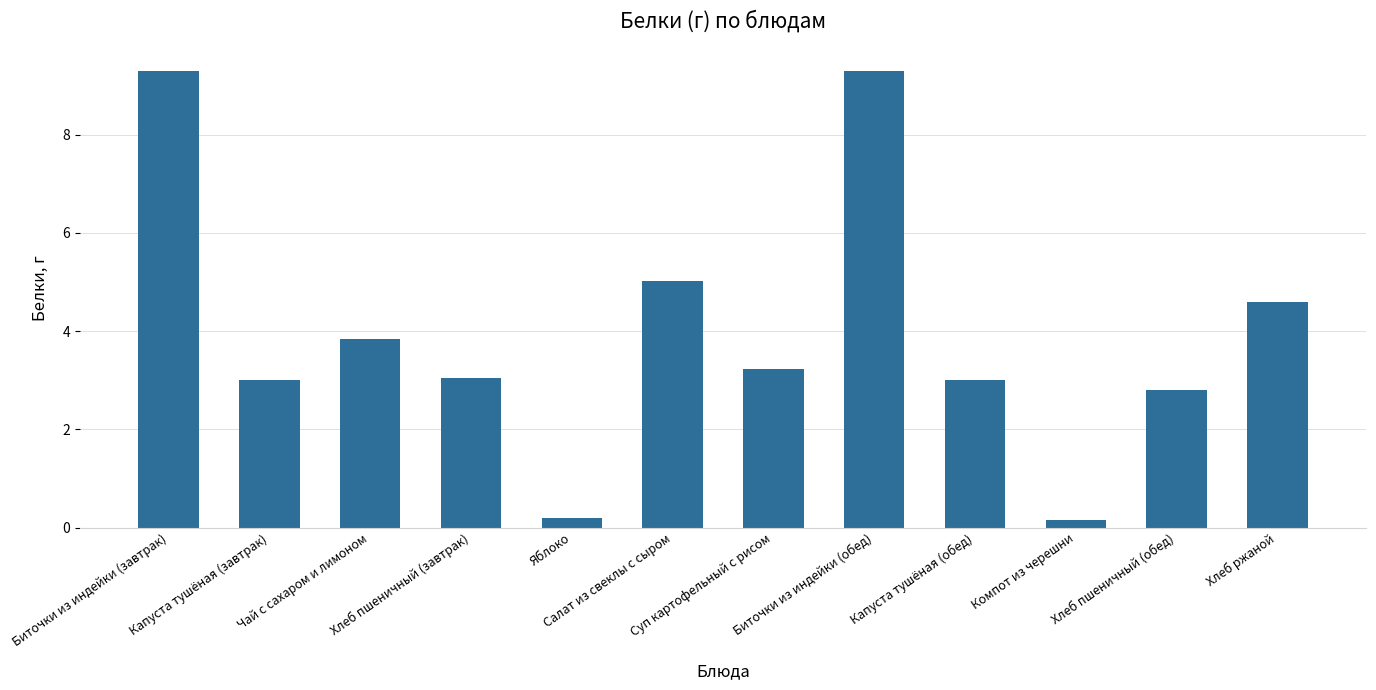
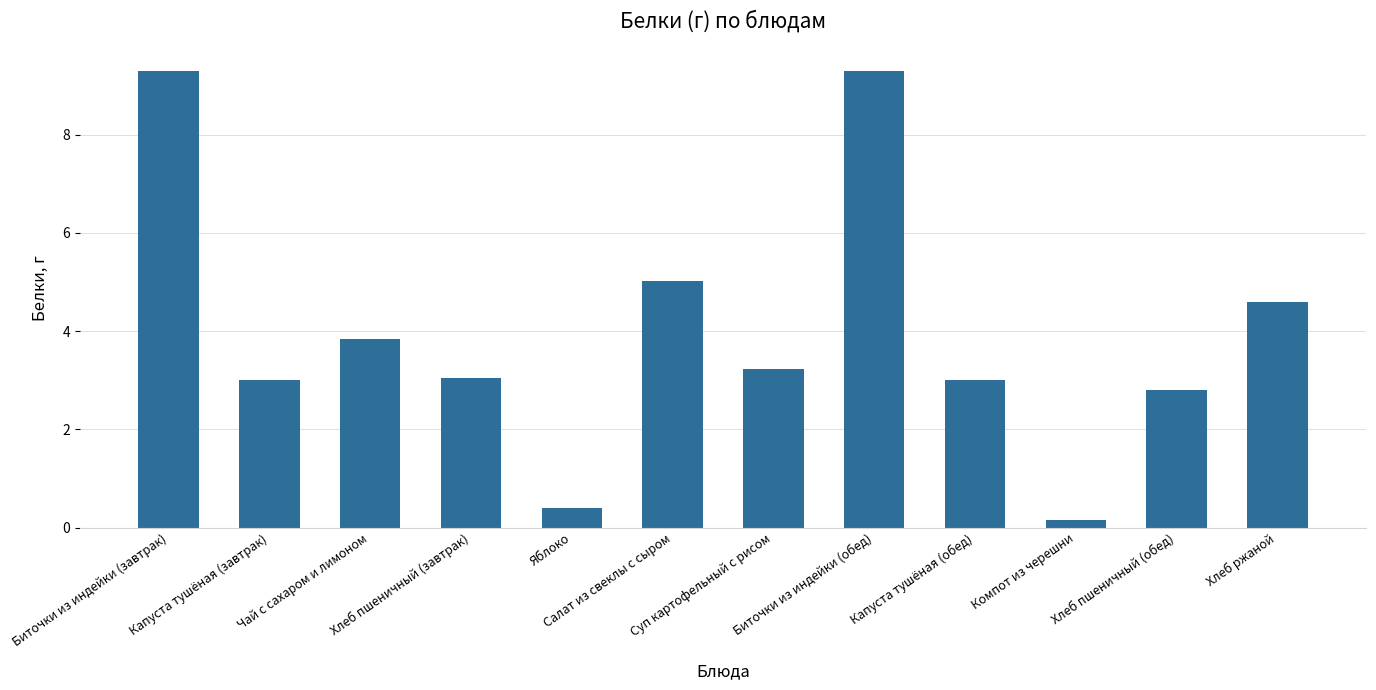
  {
    "Биточки из индейки (завтрак)": 9.3,
    "Капуста тушёная (завтрак)": 3.0,
    "Чай с сахаром и лимоном": 3.9,
    "Хлеб пшеничный (завтрак)": 3.0,
-   "Яблоко": 0.2,
+   "Яблоко": 0.4,
    "Салат из свеклы с сыром": 5.0,
    "Суп картофельный с рисом": 3.2,
    "Биточки из индейки (обед)": 9.3,
    "Капуста тушёная (обед)": 3.0,
    "Компот из черешни": 0.2,
    "Хлеб пшеничный (обед)": 2.8,
    "Хлеб ржаной": 4.6
  }
